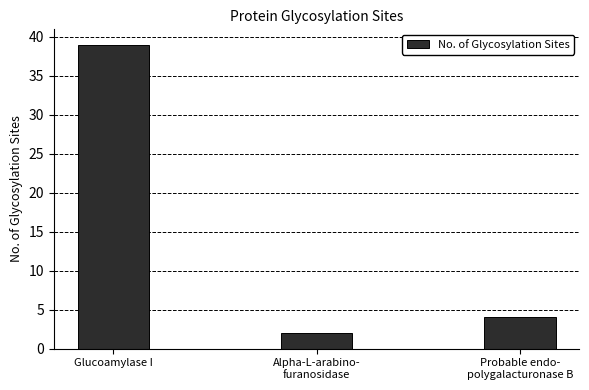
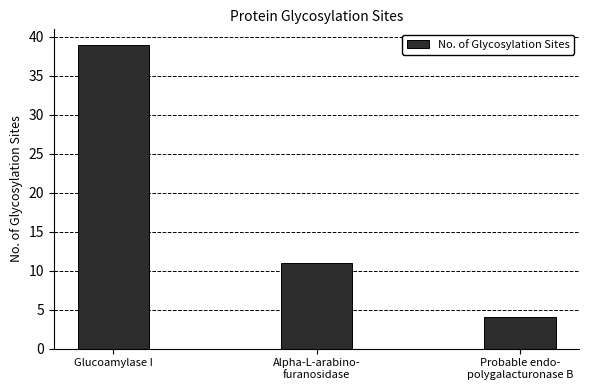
  {
    "Glucoamylase I": 39,
-   "Alpha-L-arabino- furanosidase": 2,
+   "Alpha-L-arabino- furanosidase": 11,
    "Probable endo- polygalacturonase B": 4
  }
